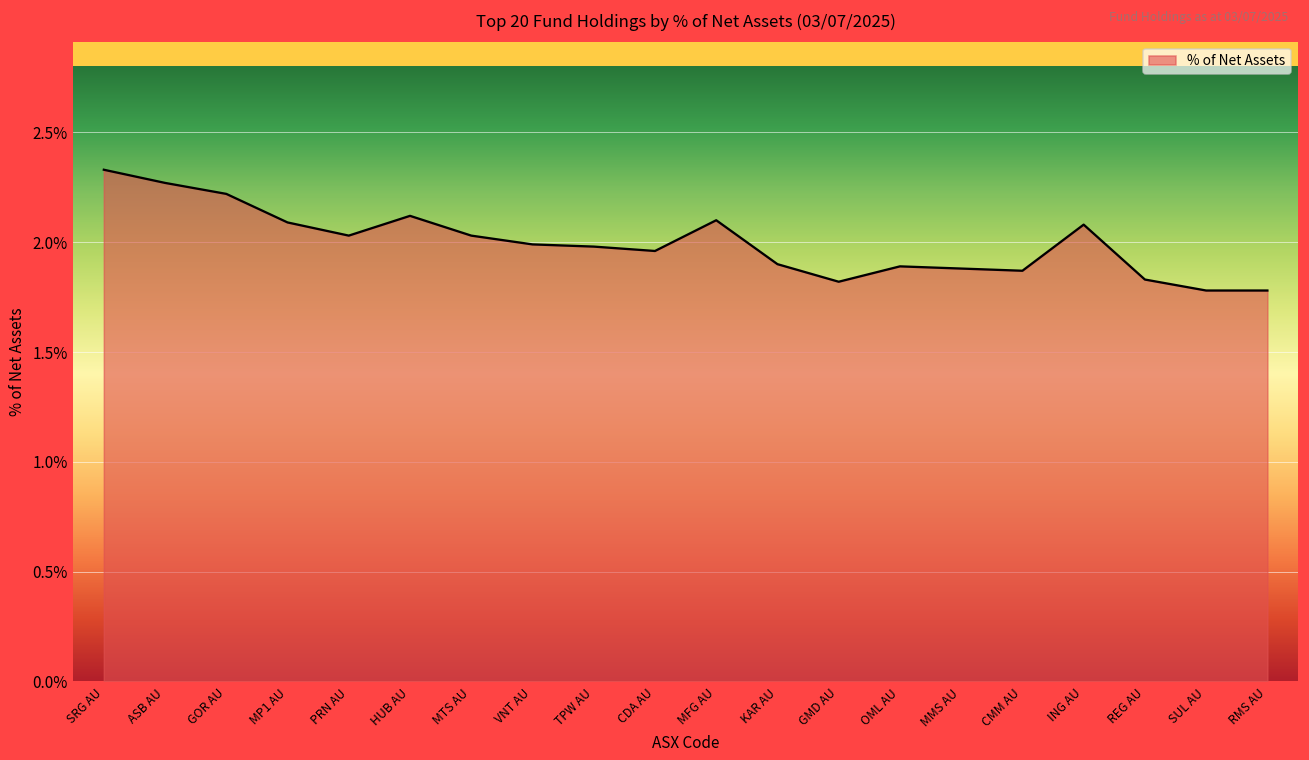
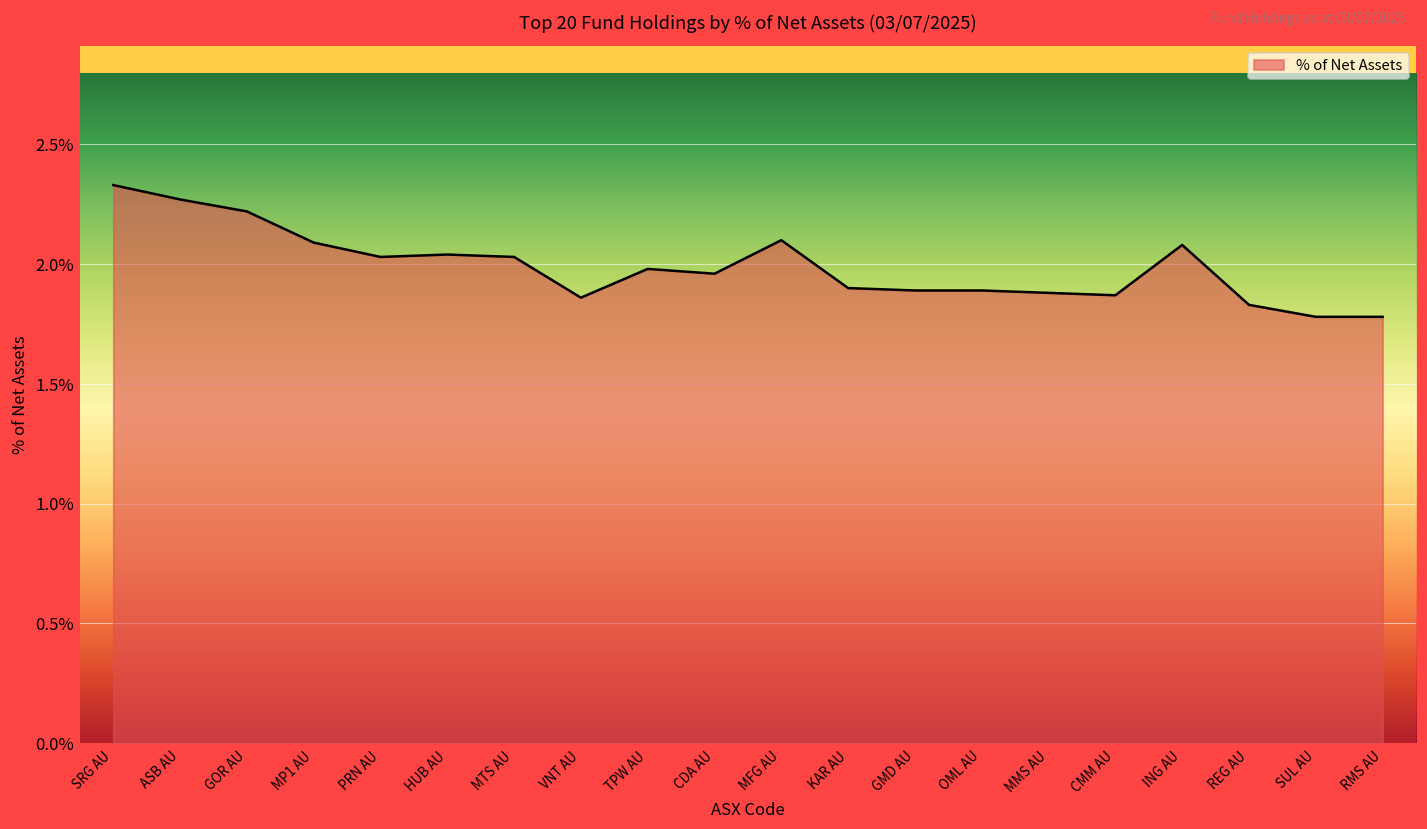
  {
    "SRG AU": "2.33%",
    "ASB AU": "2.27%",
    "GOR AU": "2.22%",
    "MP1 AU": "2.09%",
    "PRN AU": "2.03%",
-   "HUB AU": "2.12%",
+   "HUB AU": "2.04%",
    "MTS AU": "2.03%",
-   "VNT AU": "1.99%",
+   "VNT AU": "1.86%",
    "TPW AU": "1.98%",
    "CDA AU": "1.96%",
    "MFG AU": "2.10%",
    "KAR AU": "1.90%",
-   "GMD AU": "1.82%",
+   "GMD AU": "1.89%",
    "OML AU": "1.89%",
    "MMS AU": "1.88%",
    "CMM AU": "1.87%",
    "ING AU": "2.08%",
    "REG AU": "1.83%",
    "SUL AU": "1.78%",
    "RMS AU": "1.78%"
  }
